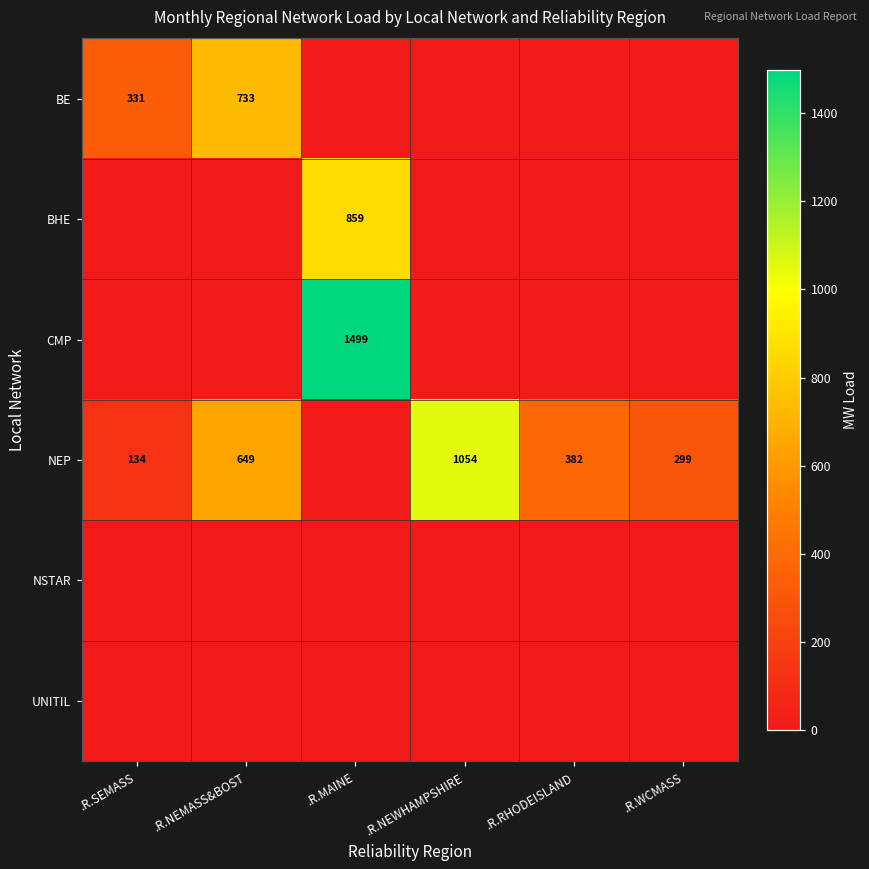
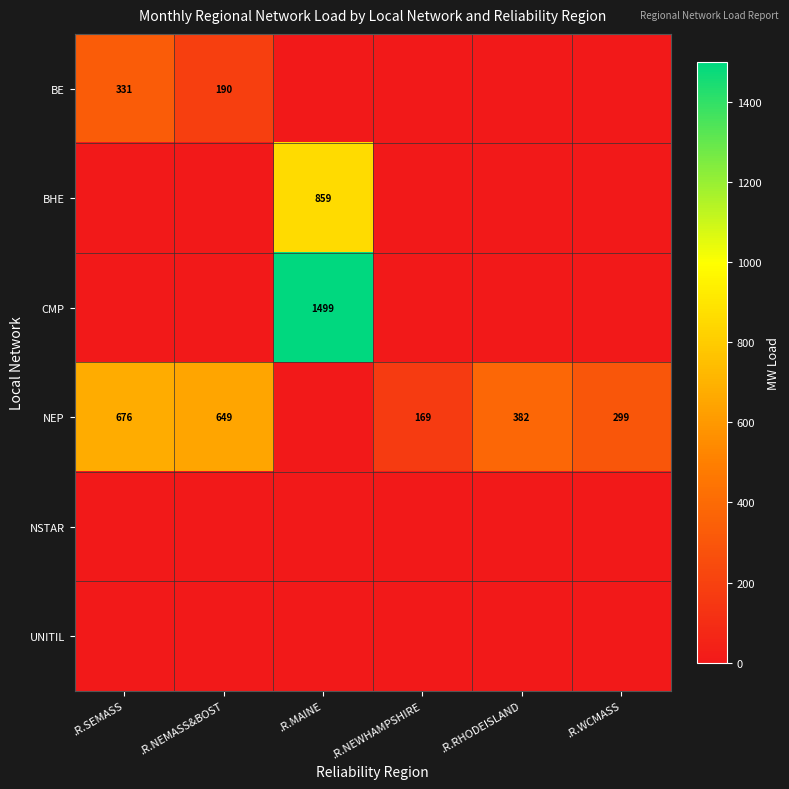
  {
    "BE": {
      ".R.SEMASS": 331,
-     ".R.NEMASS&BOST": 733
+     ".R.NEMASS&BOST": 190
    },
    "BHE": {
      ".R.MAINE": 859
    },
    "CMP": {
      ".R.MAINE": 1499
    },
    "NEP": {
-     ".R.SEMASS": 134,
+     ".R.SEMASS": 676,
      ".R.NEMASS&BOST": 649,
-     ".R.NEWHAMPSHIRE": 1054,
+     ".R.NEWHAMPSHIRE": 169,
      ".R.RHODEISLAND": 382,
      ".R.WCMASS": 299
    }
  }
